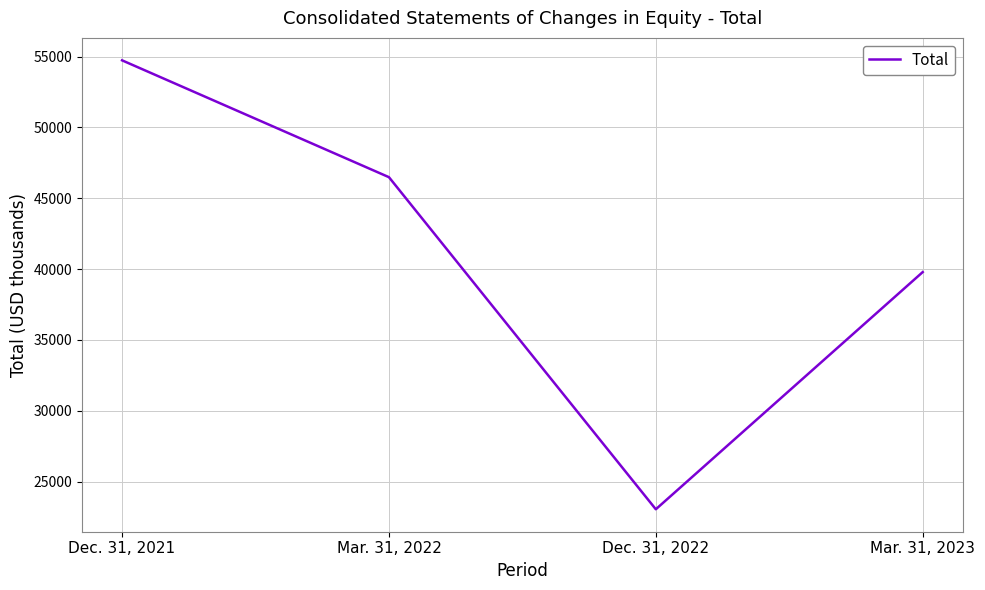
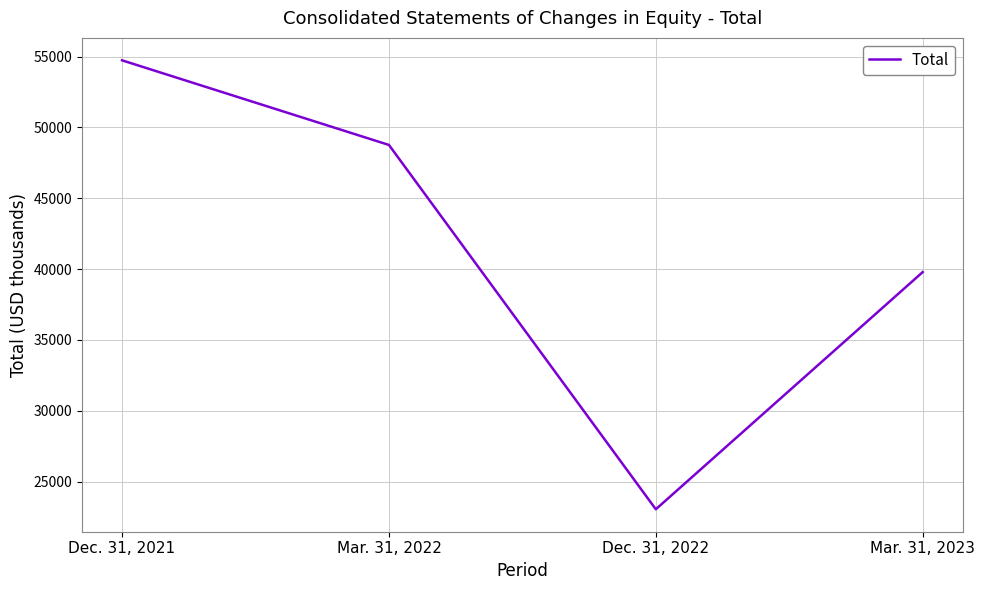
  {
    "Dec. 31, 2021": 54700,
-   "Mar. 31, 2022": 46500,
+   "Mar. 31, 2022": 48800,
    "Dec. 31, 2022": 23000,
    "Mar. 31, 2023": 39800
  }
